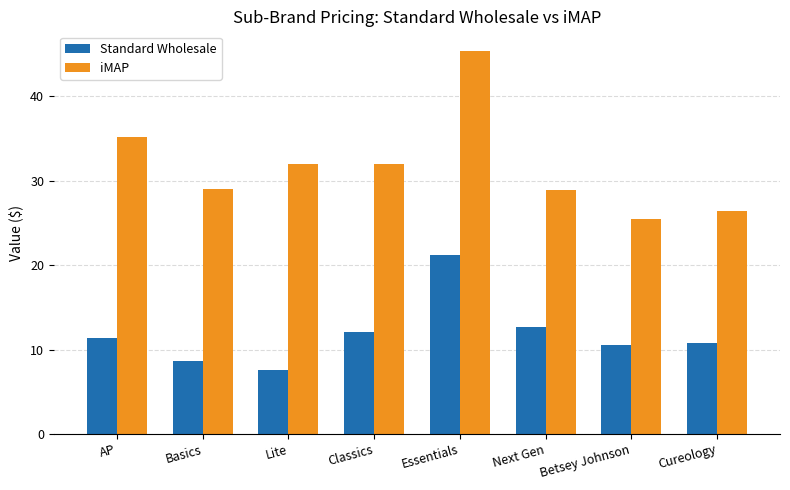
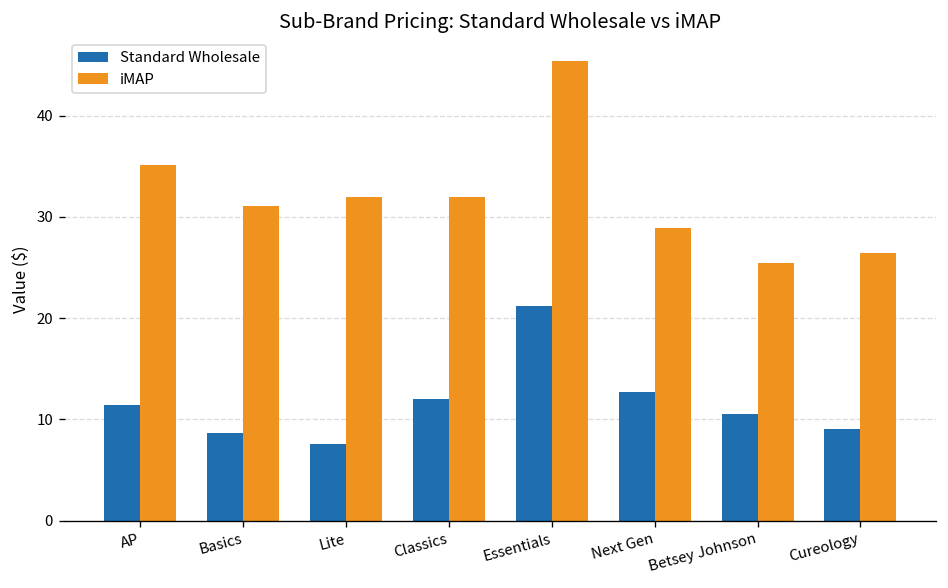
  {
    "Standard Wholesale": {
      "AP": 11,
      "Basics": 9,
      "Lite": 8,
      "Classics": 12,
      "Essentials": 21,
      "Next Gen": 13,
      "Betsey Johnson": 11,
-     "Cureology": 11
+     "Cureology": 9
    },
    "iMAP": {
      "AP": 35,
-     "Basics": 29,
+     "Basics": 31,
      "Lite": 32,
      "Classics": 32,
      "Essentials": 45,
      "Next Gen": 29,
      "Betsey Johnson": 25,
      "Cureology": 26
    }
  }
